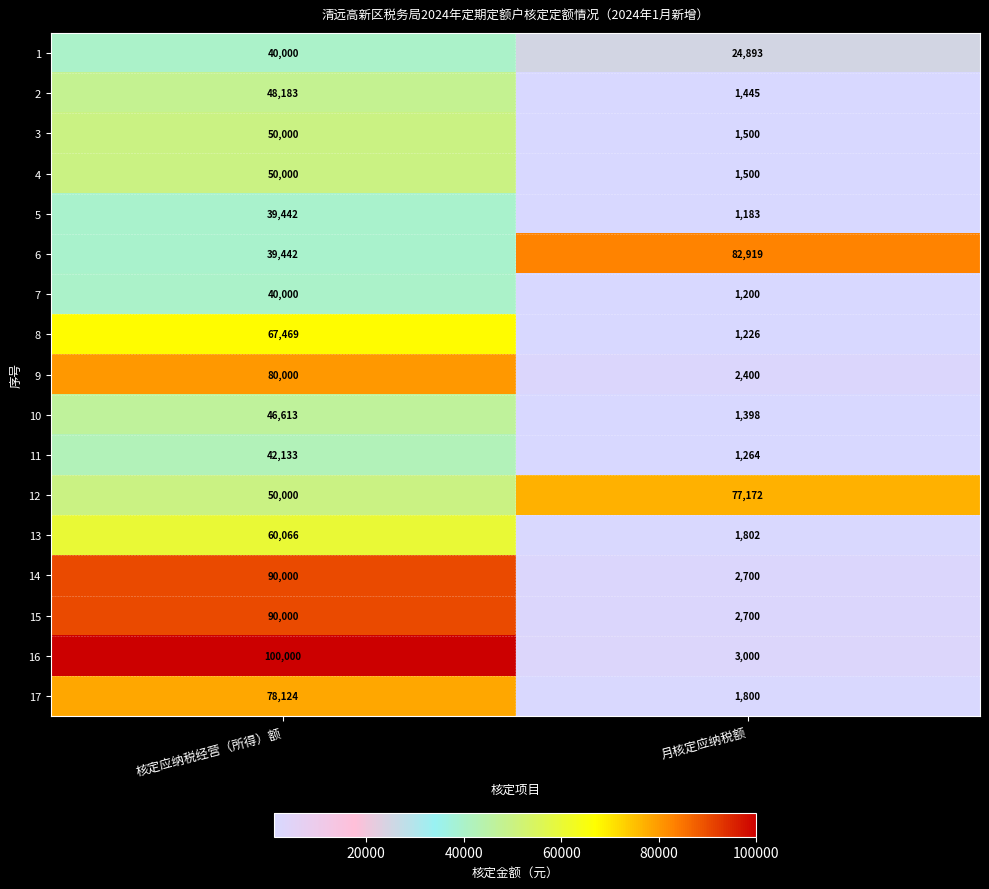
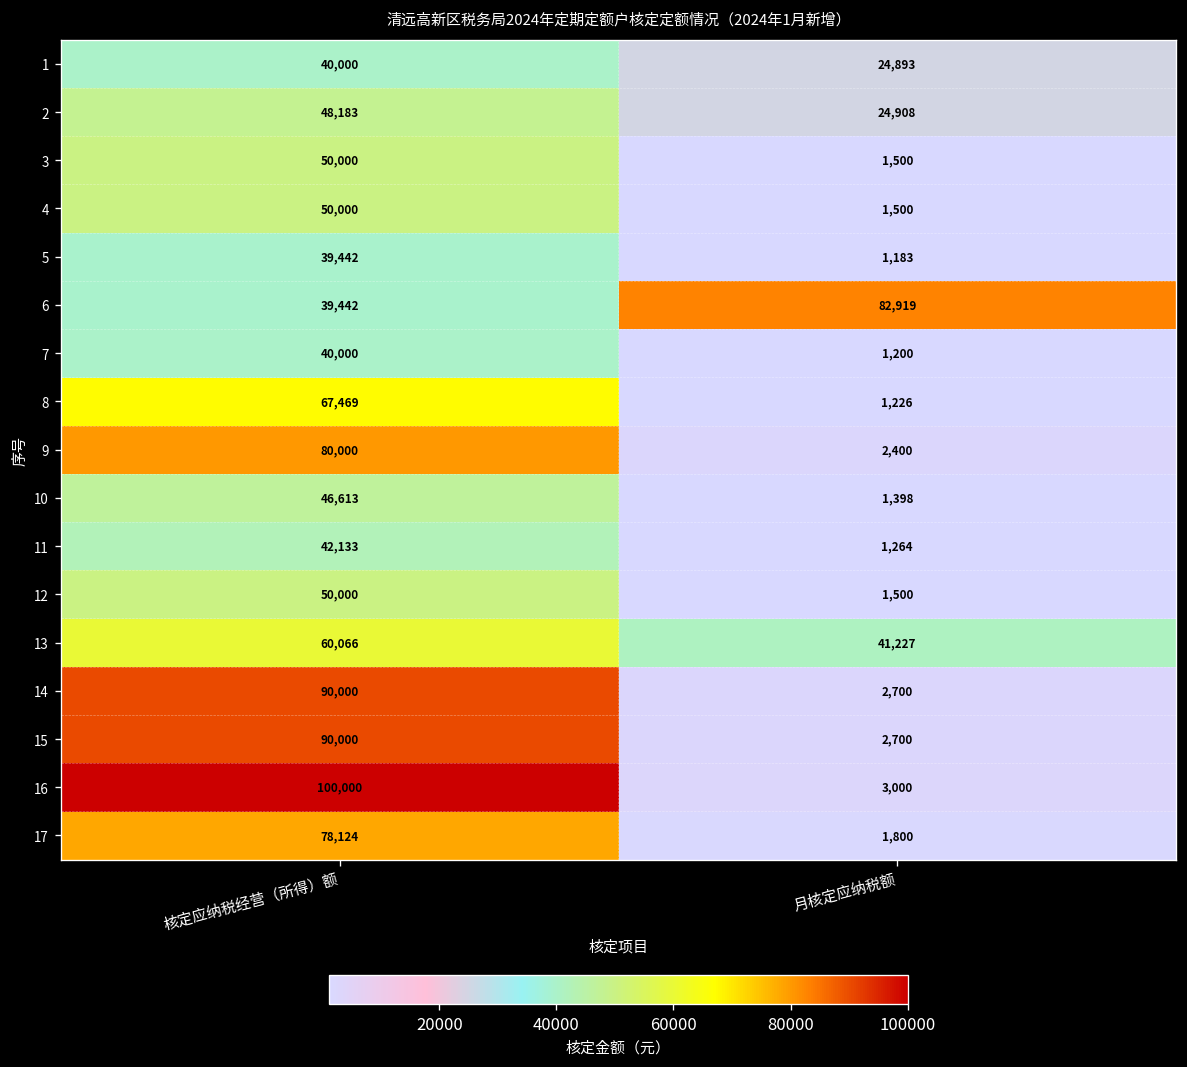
  {
    "1": {
      "核定应纳税经营（所得）额": "40,000",
      "月核定应纳税额": "24,893"
    },
    "2": {
      "核定应纳税经营（所得）额": "48,183",
-     "月核定应纳税额": "1,445"
+     "月核定应纳税额": "24,908"
    },
    "3": {
      "核定应纳税经营（所得）额": "50,000",
      "月核定应纳税额": "1,500"
    },
    "4": {
      "核定应纳税经营（所得）额": "50,000",
      "月核定应纳税额": "1,500"
    },
    "5": {
      "核定应纳税经营（所得）额": "39,442",
      "月核定应纳税额": "1,183"
    },
    "6": {
      "核定应纳税经营（所得）额": "39,442",
      "月核定应纳税额": "82,919"
    },
    "7": {
      "核定应纳税经营（所得）额": "40,000",
      "月核定应纳税额": "1,200"
    },
    "8": {
      "核定应纳税经营（所得）额": "67,469",
      "月核定应纳税额": "1,226"
    },
    "9": {
      "核定应纳税经营（所得）额": "80,000",
      "月核定应纳税额": "2,400"
    },
    "10": {
      "核定应纳税经营（所得）额": "46,613",
      "月核定应纳税额": "1,398"
    },
    "11": {
      "核定应纳税经营（所得）额": "42,133",
      "月核定应纳税额": "1,264"
    },
    "12": {
      "核定应纳税经营（所得）额": "50,000",
-     "月核定应纳税额": "77,172"
+     "月核定应纳税额": "1,500"
    },
    "13": {
      "核定应纳税经营（所得）额": "60,066",
-     "月核定应纳税额": "1,802"
+     "月核定应纳税额": "41,227"
    },
    "14": {
      "核定应纳税经营（所得）额": "90,000",
      "月核定应纳税额": "2,700"
    },
    "15": {
      "核定应纳税经营（所得）额": "90,000",
      "月核定应纳税额": "2,700"
    },
    "16": {
      "核定应纳税经营（所得）额": "100,000",
      "月核定应纳税额": "3,000"
    },
    "17": {
      "核定应纳税经营（所得）额": "78,124",
      "月核定应纳税额": "1,800"
    }
  }
